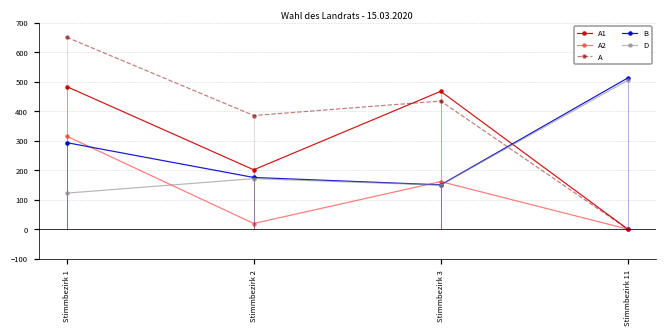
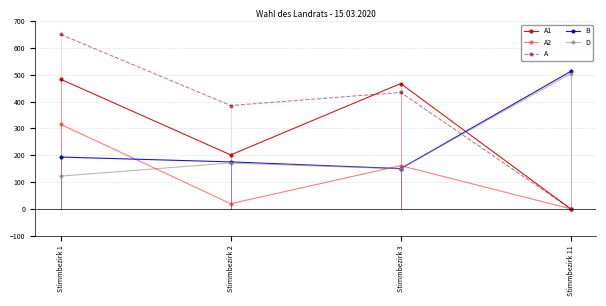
  {
    "A1": {
      "Stimmbezirk 1": 480,
      "Stimmbezirk 2": 200,
      "Stimmbezirk 3": 470
    },
    "A2": {
      "Stimmbezirk 1": 320,
      "Stimmbezirk 2": 20,
      "Stimmbezirk 3": 160
    },
    "A": {
      "Stimmbezirk 1": 650,
      "Stimmbezirk 2": 390,
      "Stimmbezirk 3": 430
    },
    "B": {
-     "Stimmbezirk 1": 290
+     "Stimmbezirk 1": 190
    },
    "D": {
      "Stimmbezirk 1": 120
    }
  }
